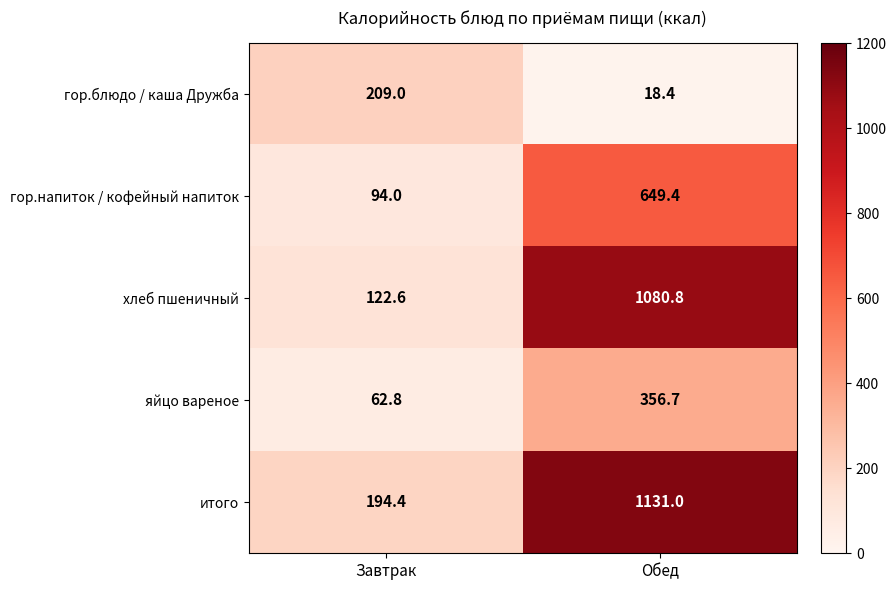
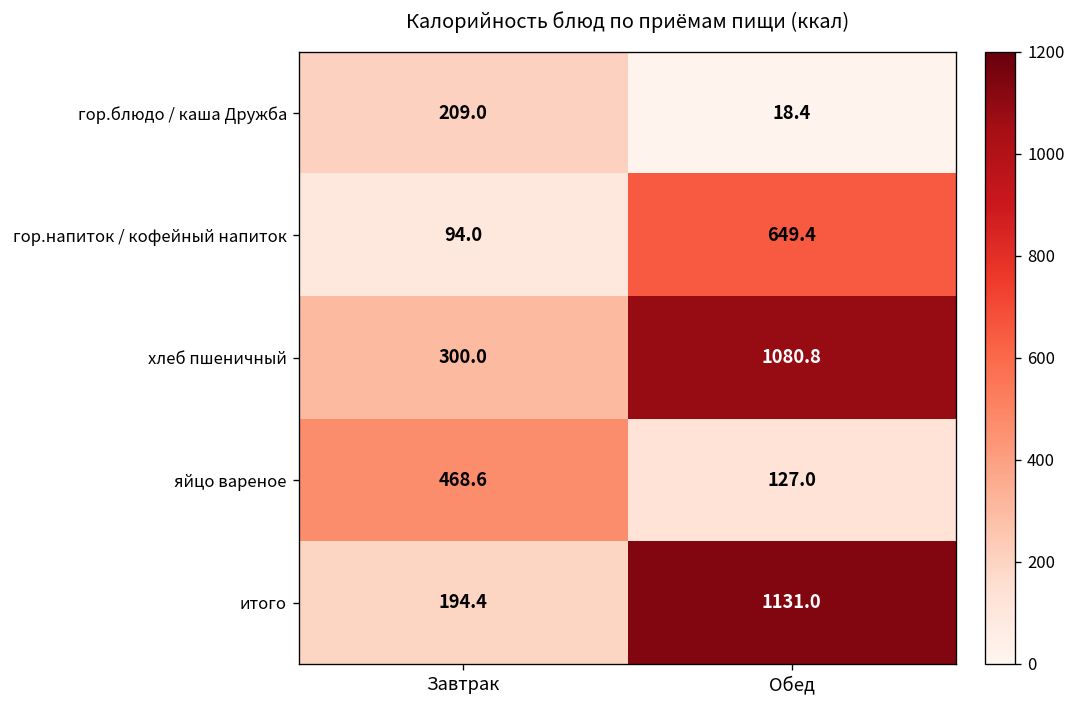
  {
    "гор.блюдо / каша Дружба": {
      "Завтрак": 209.0,
      "Обед": 18.4
    },
    "гор.напиток / кофейный напиток": {
      "Завтрак": 94.0,
      "Обед": 649.4
    },
    "хлеб пшеничный": {
-     "Завтрак": 122.6,
+     "Завтрак": 300.0,
      "Обед": 1080.8
    },
    "яйцо вареное": {
-     "Завтрак": 62.8,
-     "Обед": 356.7
+     "Завтрак": 468.6,
+     "Обед": 127.0
    },
    "итого": {
      "Завтрак": 194.4,
      "Обед": 1131.0
    }
  }
